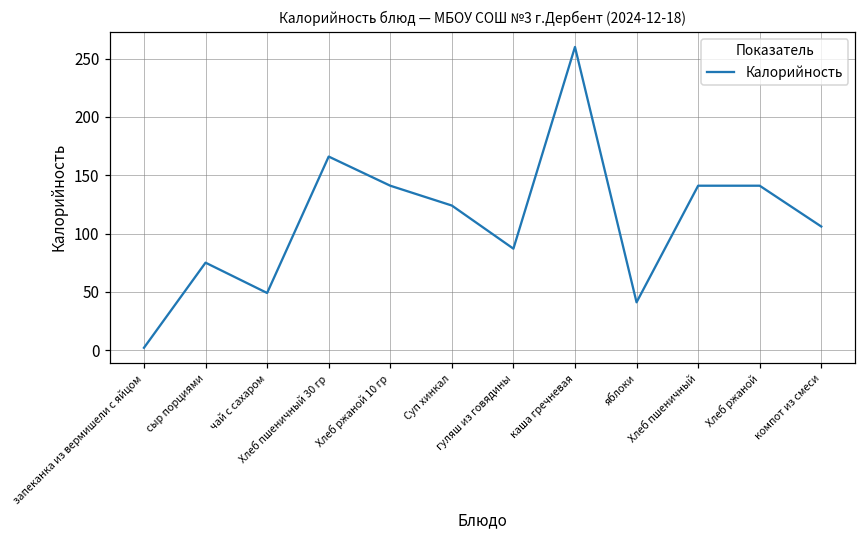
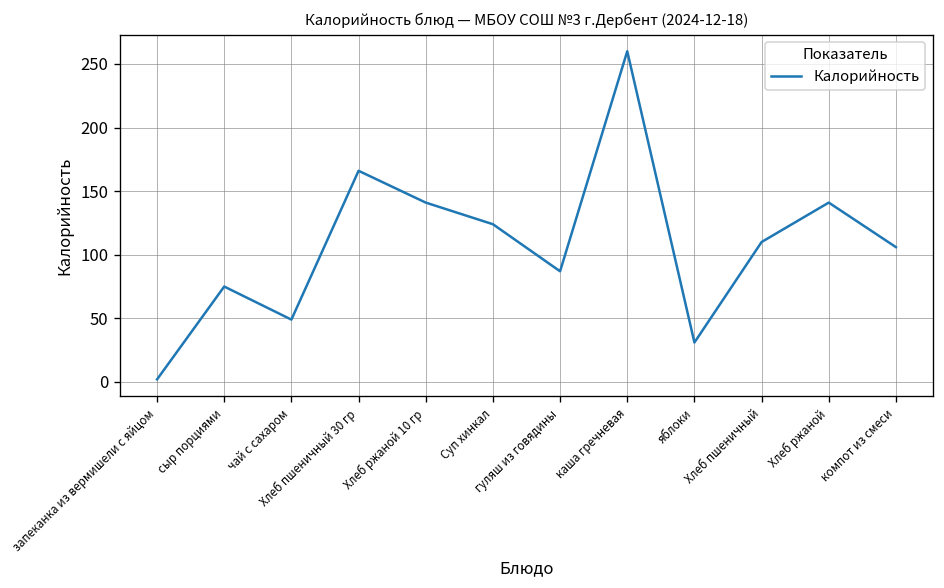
  {
    "запеканка из вермишели с яйцом": 2,
    "сыр порциями": 75,
    "чай с сахаром": 49,
    "Хлеб пшеничный 30 гр": 166,
    "Хлеб ржаной 10 гр": 141,
    "Суп хинкал": 124,
    "гуляш из говядины": 87,
    "каша гречневая": 260,
-   "яблоки": 41,
-   "Хлеб пшеничный": 141,
+   "яблоки": 31,
+   "Хлеб пшеничный": 110,
    "Хлеб ржаной": 141,
    "компот из смеси": 106
  }
